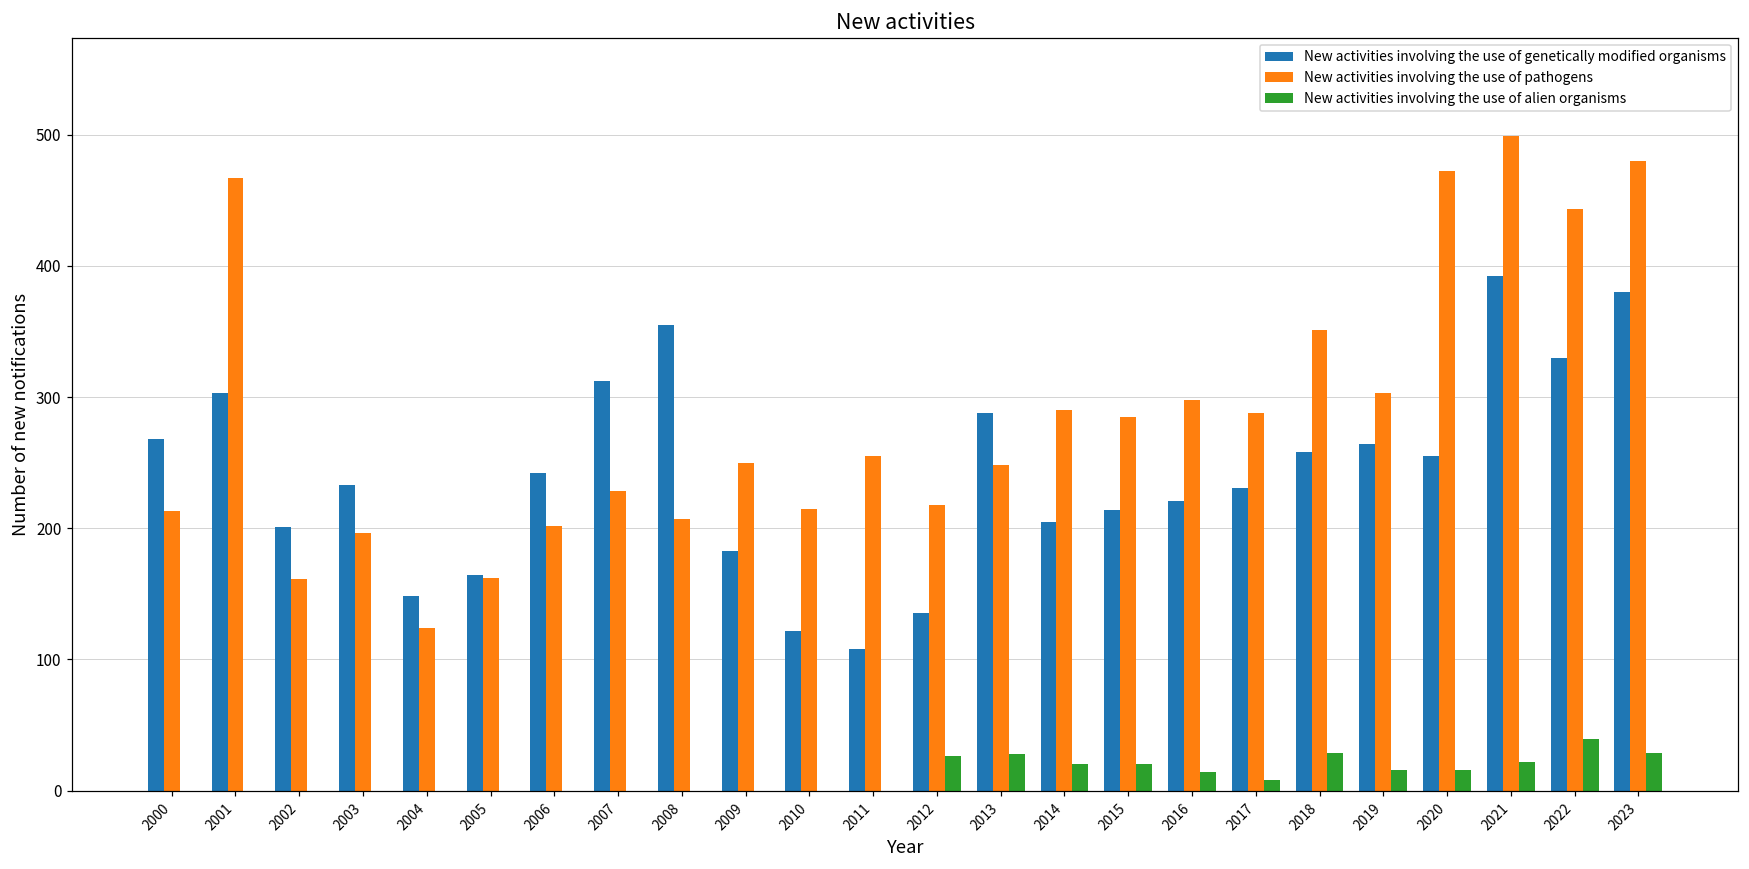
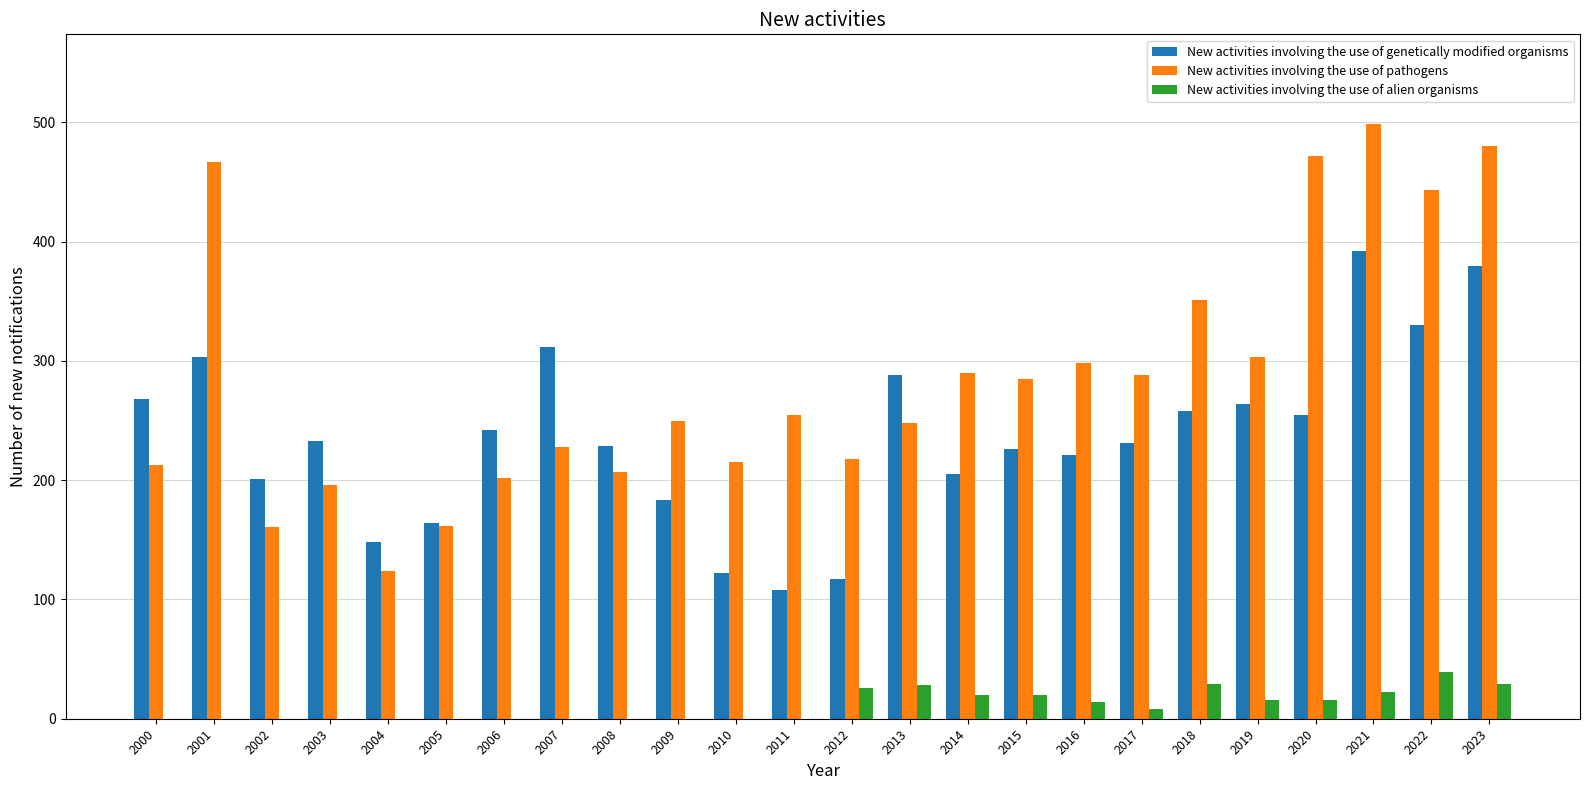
  {
    "New activities involving the use of genetically modified organisms": {
      "2000": 268,
      "2001": 303,
      "2002": 201,
      "2003": 233,
      "2004": 148,
      "2005": 164,
      "2006": 242,
      "2007": 312,
-     "2008": 355,
+     "2008": 229,
      "2009": 183,
      "2010": 122,
      "2011": 108,
-     "2012": 135,
+     "2012": 117,
      "2013": 288,
      "2014": 205,
-     "2015": 214,
+     "2015": 226,
      "2016": 221,
      "2017": 231,
      "2018": 258,
      "2019": 264,
      "2020": 255,
      "2021": 392,
      "2022": 330,
      "2023": 380
    },
    "New activities involving the use of pathogens": {
      "2000": 213,
      "2001": 467,
      "2002": 161,
      "2003": 196,
      "2004": 124,
      "2005": 162,
      "2006": 202,
      "2007": 228,
      "2008": 207,
      "2009": 250,
      "2010": 215,
      "2011": 255,
      "2012": 218,
      "2013": 248,
      "2014": 290,
      "2015": 285,
      "2016": 298,
      "2017": 288,
      "2018": 351,
      "2019": 303,
      "2020": 472,
      "2021": 499,
      "2022": 443,
      "2023": 480
    },
    "New activities involving the use of alien organisms": {
      "2000": 0,
      "2001": 0,
      "2002": 0,
      "2003": 0,
      "2004": 0,
      "2005": 0,
      "2006": 0,
      "2007": 0,
      "2008": 0,
      "2009": 0,
      "2010": 0,
      "2011": 0,
      "2012": 26,
      "2013": 28,
      "2014": 20,
      "2015": 20,
      "2016": 14,
      "2017": 8,
      "2018": 29,
      "2019": 16,
      "2020": 16,
      "2021": 22,
      "2022": 39,
      "2023": 29
    }
  }
